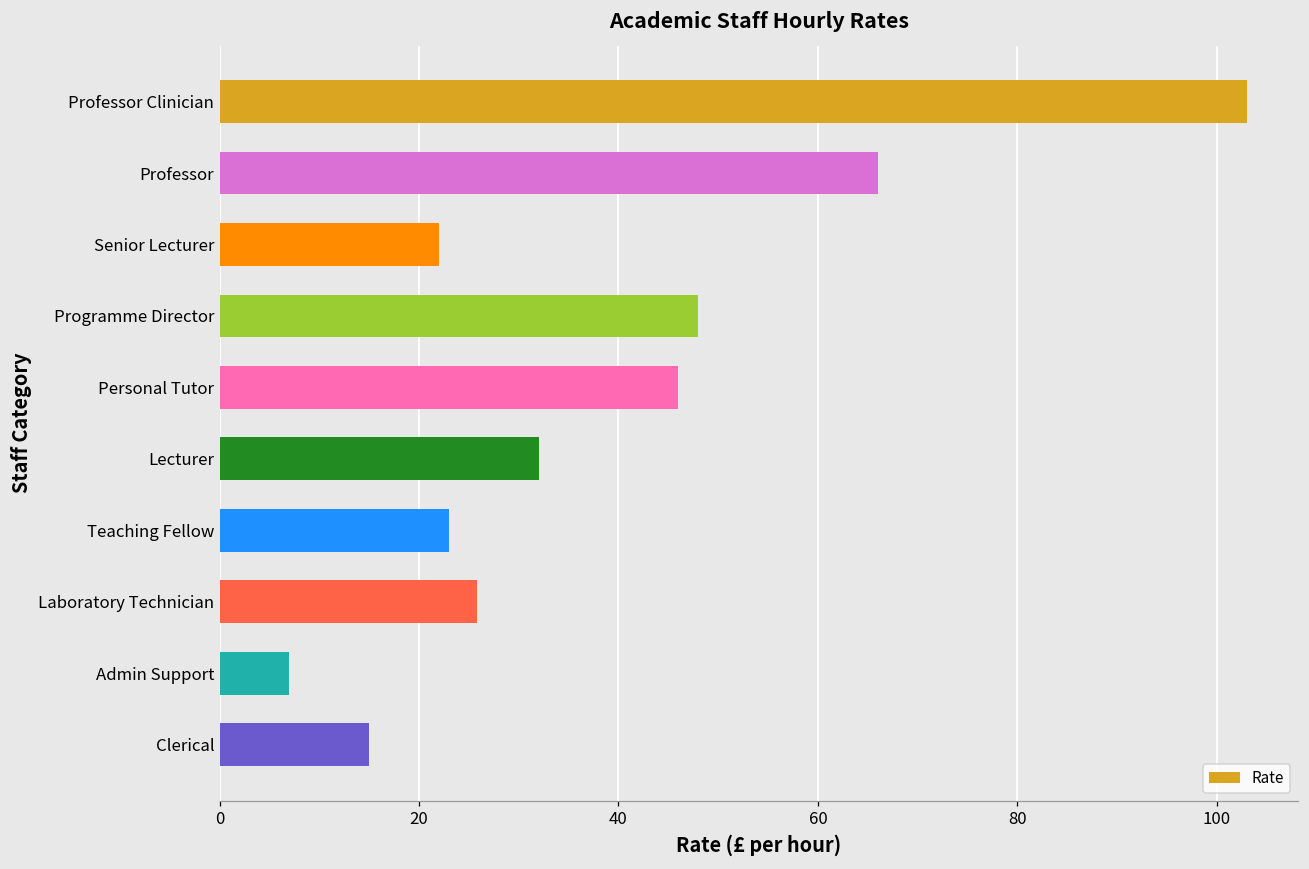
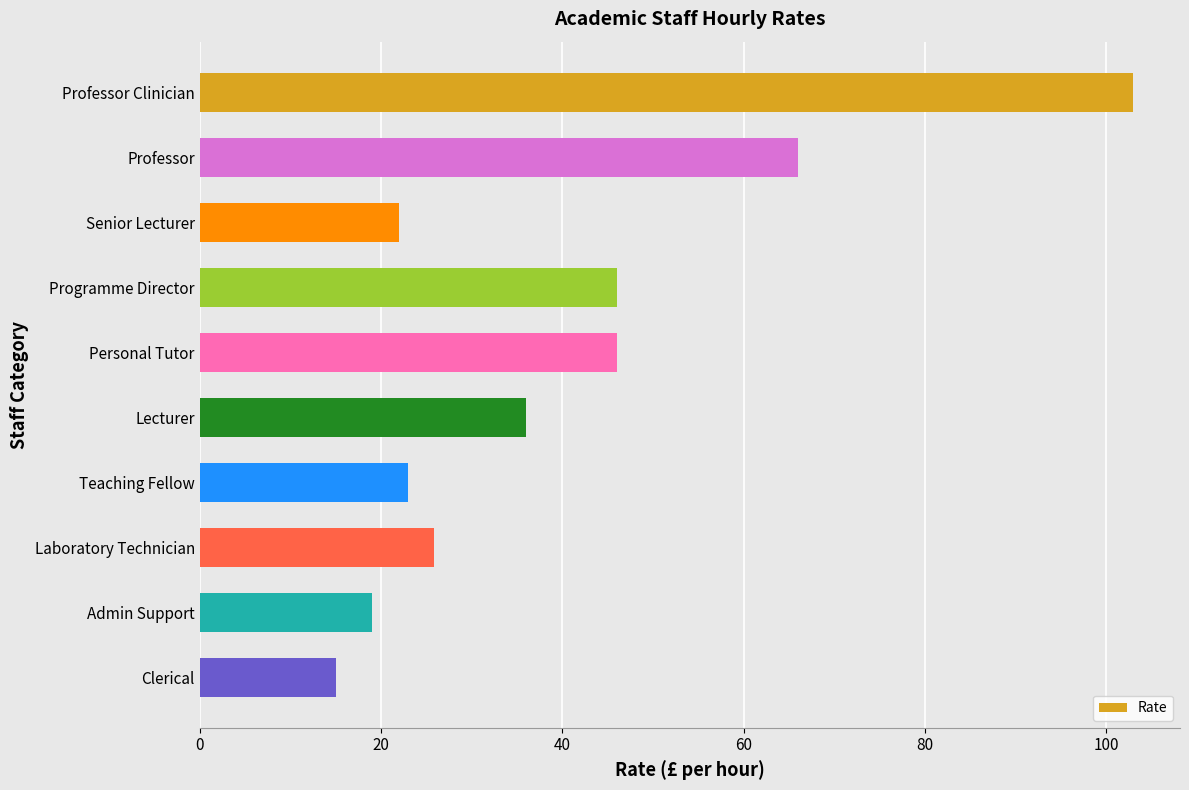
  {
    "Professor Clinician": 103,
    "Professor": 66,
    "Senior Lecturer": 22,
-   "Programme Director": 48,
+   "Programme Director": 46,
    "Personal Tutor": 46,
-   "Lecturer": 32,
+   "Lecturer": 36,
    "Teaching Fellow": 23,
    "Laboratory Technician": 26,
-   "Admin Support": 7,
+   "Admin Support": 19,
    "Clerical": 15
  }
